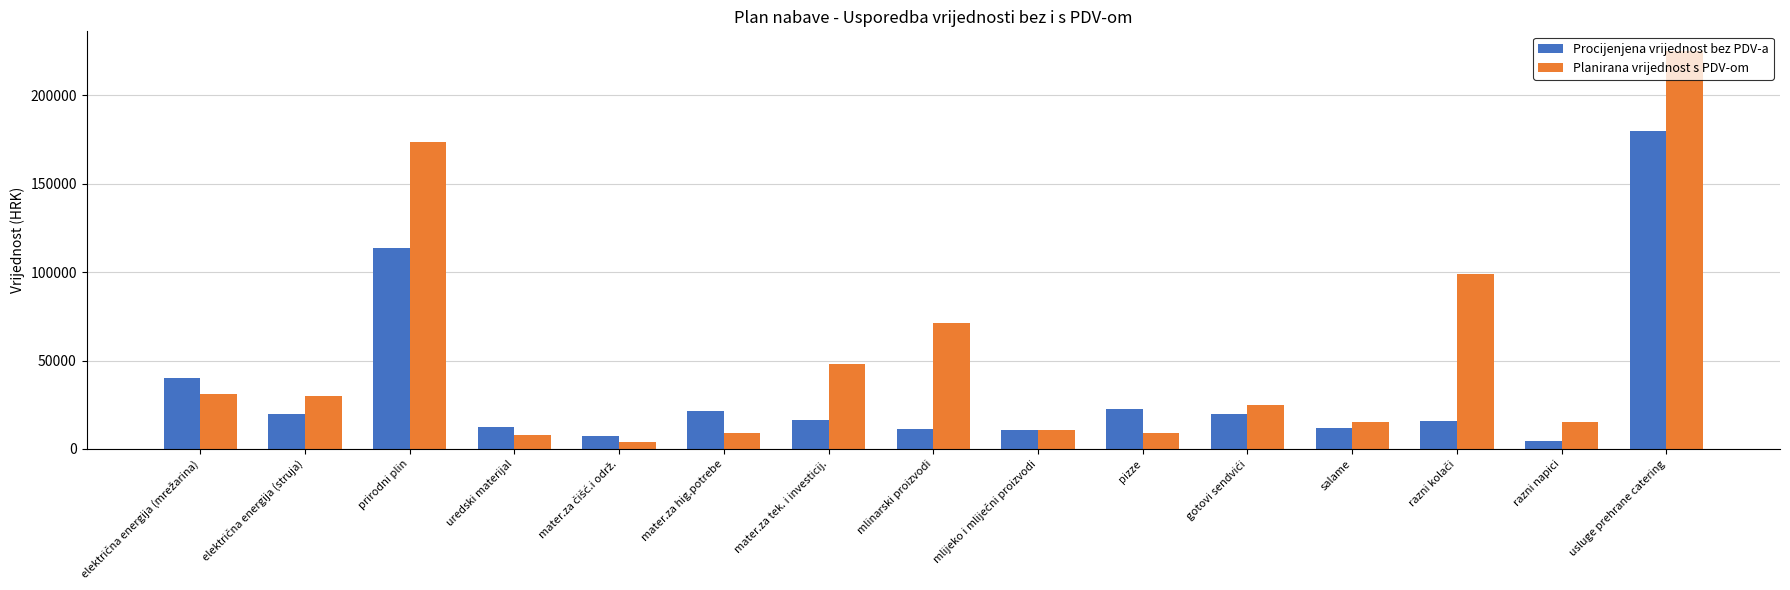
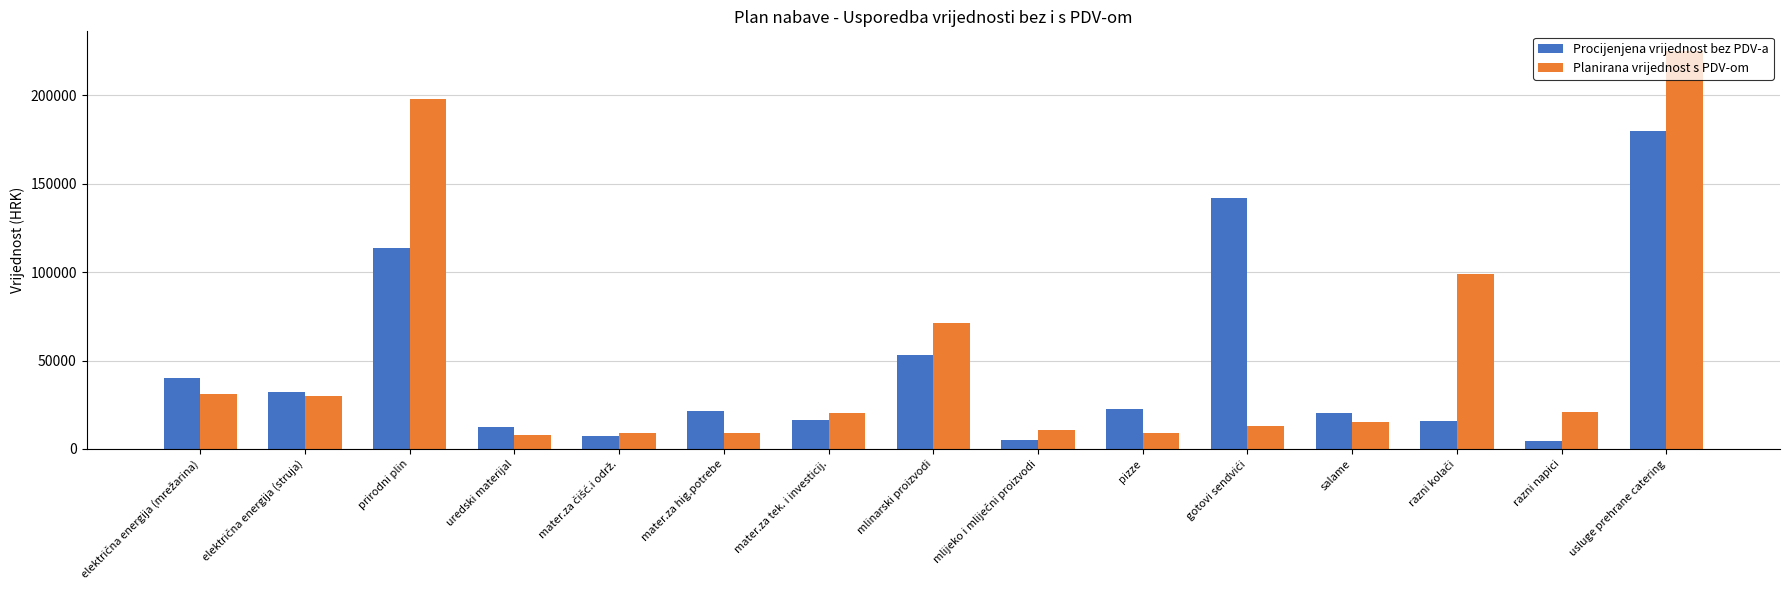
  {
    "Procijenjena vrijednost bez PDV-a": {
      "električna energija (mrežarina)": 40000,
-     "električna energija (struja)": 20000,
+     "električna energija (struja)": 32000,
      "prirodni plin": 114000,
      "uredski materijal": 12000,
      "mater.za čišć.i održ.": 7000,
      "mater.za hig.potrebe": 22000,
      "mater.za tek. i investicij.": 16000,
-     "mlinarski proizvodi": 11000,
-     "mlijeko i mliječni proizvodi": 10000,
+     "mlinarski proizvodi": 53000,
+     "mlijeko i mliječni proizvodi": 5000,
      "pizze": 22000,
-     "gotovi sendvići": 20000,
-     "salame": 12000,
+     "gotovi sendvići": 142000,
+     "salame": 20000,
      "razni kolači": 16000,
      "razni napici": 4000,
      "usluge prehrane catering": 180000
    },
    "Planirana vrijednost s PDV-om": {
      "električna energija (mrežarina)": 31000,
      "električna energija (struja)": 30000,
-     "prirodni plin": 174000,
+     "prirodni plin": 198000,
      "uredski materijal": 8000,
-     "mater.za čišć.i održ.": 4000,
+     "mater.za čišć.i održ.": 9000,
      "mater.za hig.potrebe": 9000,
-     "mater.za tek. i investicij.": 48000,
+     "mater.za tek. i investicij.": 20000,
      "mlinarski proizvodi": 71000,
      "mlijeko i mliječni proizvodi": 11000,
      "pizze": 9000,
-     "gotovi sendvići": 25000,
+     "gotovi sendvići": 13000,
      "salame": 15000,
      "razni kolači": 99000,
-     "razni napici": 15000
+     "razni napici": 21000
    }
  }
